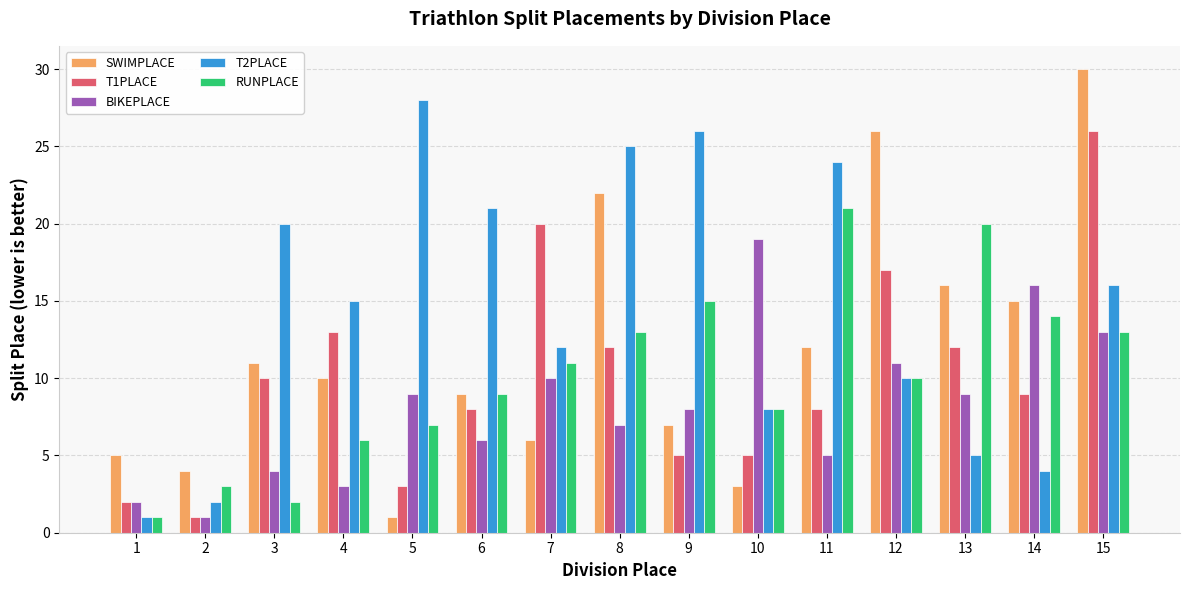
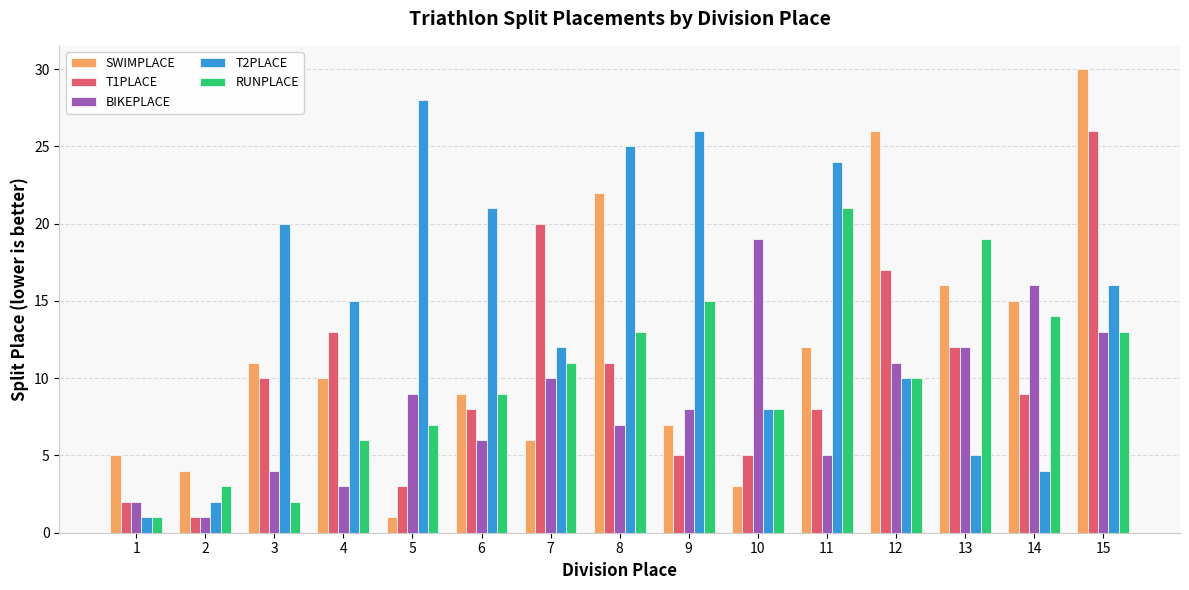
  {
    "SWIMPLACE": {
      "1": 5,
      "2": 4,
      "3": 11,
      "4": 10,
      "5": 1,
      "6": 9,
      "7": 6,
      "8": 22,
      "9": 7,
      "10": 3,
      "11": 12,
      "12": 26,
      "13": 16,
      "14": 15,
      "15": 30
    },
    "T1PLACE": {
      "1": 2,
      "2": 1,
      "3": 10,
      "4": 13,
      "5": 3,
      "6": 8,
      "7": 20,
-     "8": 12,
+     "8": 11,
      "9": 5,
      "10": 5,
      "11": 8,
      "12": 17,
      "13": 12,
      "14": 9,
      "15": 26
    },
    "BIKEPLACE": {
      "1": 2,
      "2": 1,
      "3": 4,
      "4": 3,
      "5": 9,
      "6": 6,
      "7": 10,
      "8": 7,
      "9": 8,
      "10": 19,
      "11": 5,
      "12": 11,
-     "13": 9,
+     "13": 12,
      "14": 16,
      "15": 13
    },
    "T2PLACE": {
      "1": 1,
      "2": 2,
      "3": 20,
      "4": 15,
      "5": 28,
      "6": 21,
      "7": 12,
      "8": 25,
      "9": 26,
      "10": 8,
      "11": 24,
      "12": 10,
      "13": 5,
      "14": 4,
      "15": 16
    },
    "RUNPLACE": {
      "1": 1,
      "2": 3,
      "3": 2,
      "4": 6,
      "5": 7,
      "6": 9,
      "7": 11,
      "8": 13,
      "9": 15,
      "10": 8,
      "11": 21,
      "12": 10,
-     "13": 20,
+     "13": 19,
      "14": 14,
      "15": 13
    }
  }
